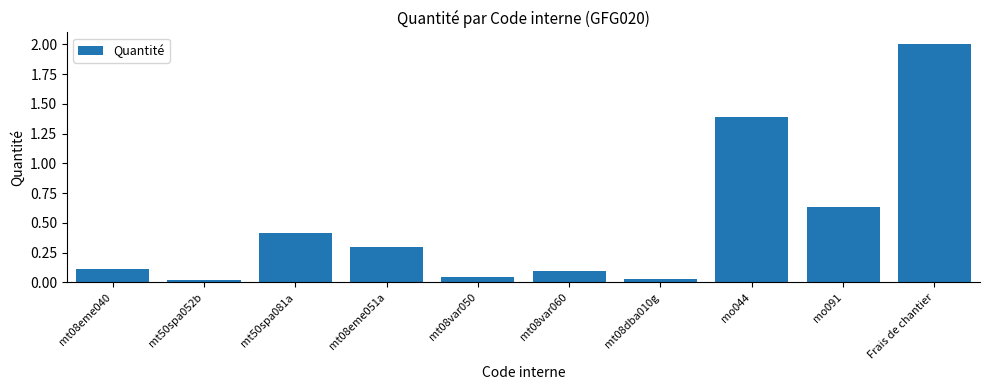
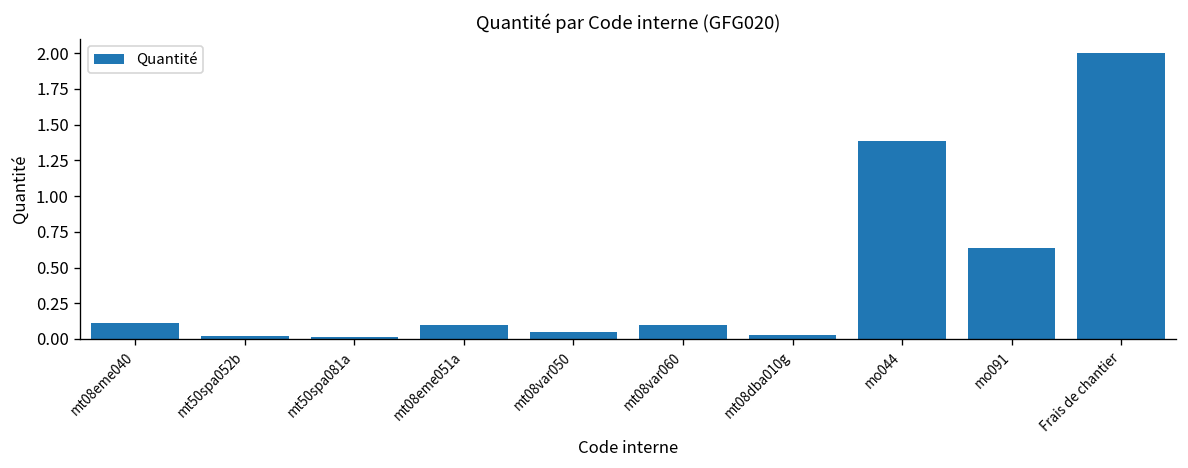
  {
    "mt08eme040": 0.11,
-   "mt50spa081a": 0.42,
-   "mt08eme051a": 0.3,
+   "mt50spa081a": 0.01,
+   "mt08eme051a": 0.1,
    "mt08var050": 0.05,
    "mt08var060": 0.10,
    "mt08dba010g": 0.03,
    "mo044": 1.39,
    "mo091": 0.64,
    "Frais de chantier": 2.00
  }
